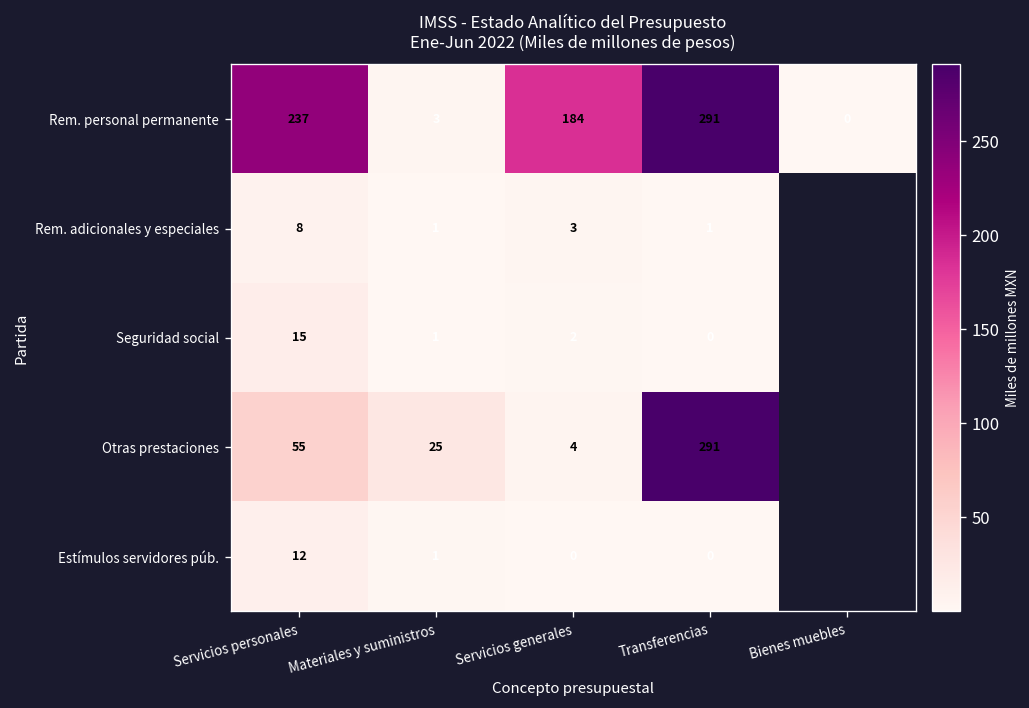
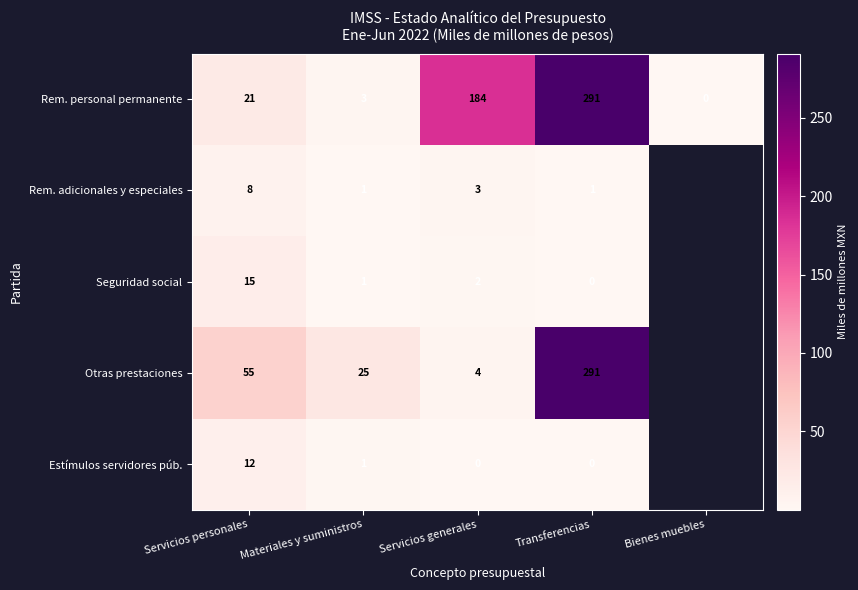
  {
    "Rem. personal permanente": {
-     "Servicios personales": 237,
+     "Servicios personales": 21,
      "Servicios generales": 184,
      "Transferencias": 291
    },
    "Rem. adicionales y especiales": {
      "Servicios personales": 8,
      "Servicios generales": 3
    },
    "Seguridad social": {
      "Servicios personales": 15
    },
    "Otras prestaciones": {
      "Servicios personales": 55,
      "Materiales y suministros": 25,
      "Servicios generales": 4,
      "Transferencias": 291
    },
    "Estímulos servidores púb.": {
      "Servicios personales": 12
    }
  }
